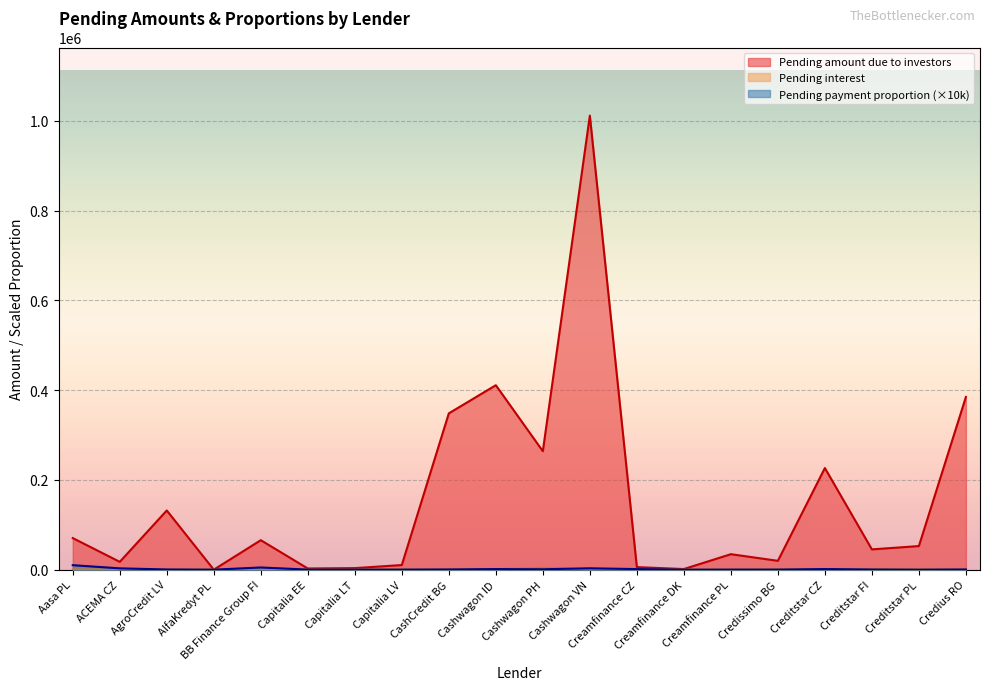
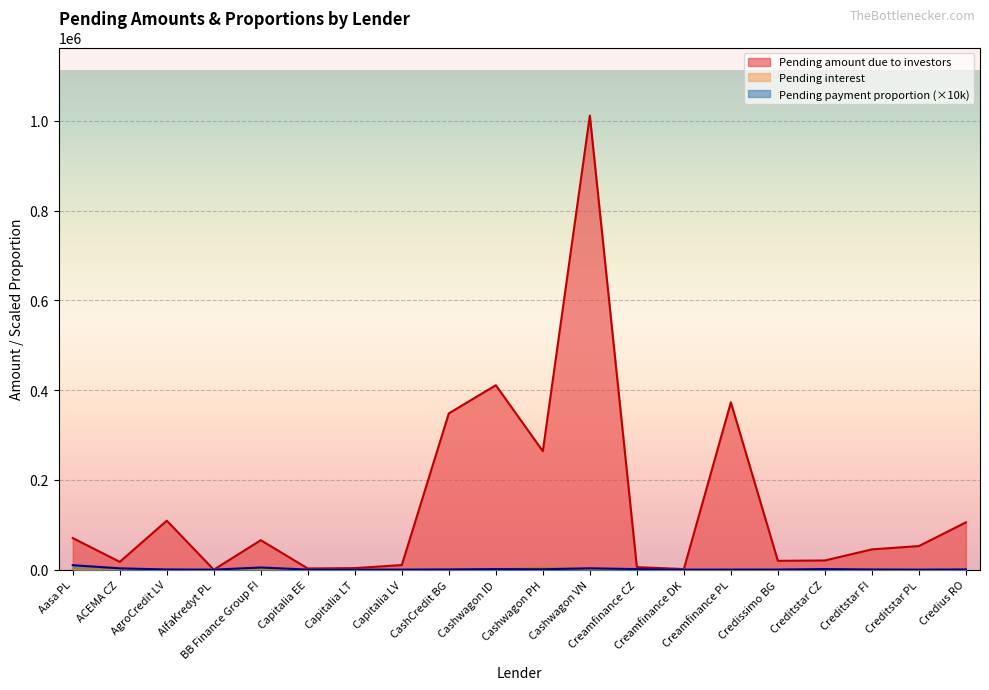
  {
    "Pending amount due to investors": {
      "Aasa PL": 70000,
      "ACEMA CZ": 20000,
-     "AgroCredit LV": 130000,
+     "AgroCredit LV": 110000,
      "BB Finance Group FI": 70000,
      "Capitalia LV": 10000,
      "CashCredit BG": 350000,
      "Cashwagon ID": 410000,
      "Cashwagon PH": 260000,
      "Cashwagon VN": 1010000,
-     "Creamfinance PL": 30000,
+     "Creamfinance PL": 370000,
      "Credissimo BG": 20000,
-     "Creditstar CZ": 230000,
+     "Creditstar CZ": 20000,
      "Creditstar FI": 50000,
      "Creditstar PL": 50000,
-     "Credius RO": 380000
+     "Credius RO": 110000
    },
    "Pending interest": {
      "Aasa PL": 0
    },
    "Pending payment proportion (×10k)": {
      "Aasa PL": 10000
    }
  }
